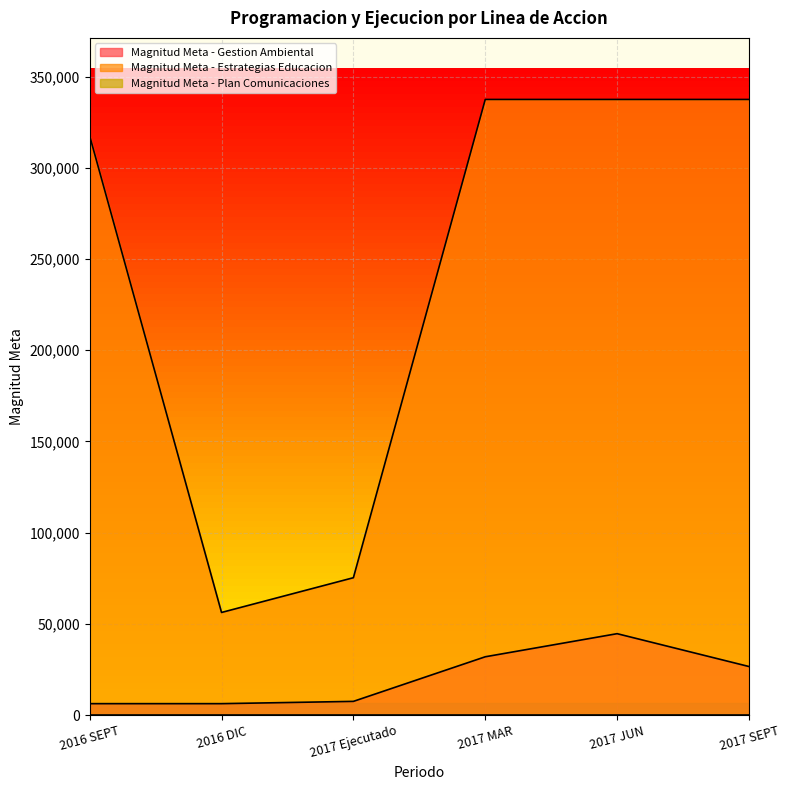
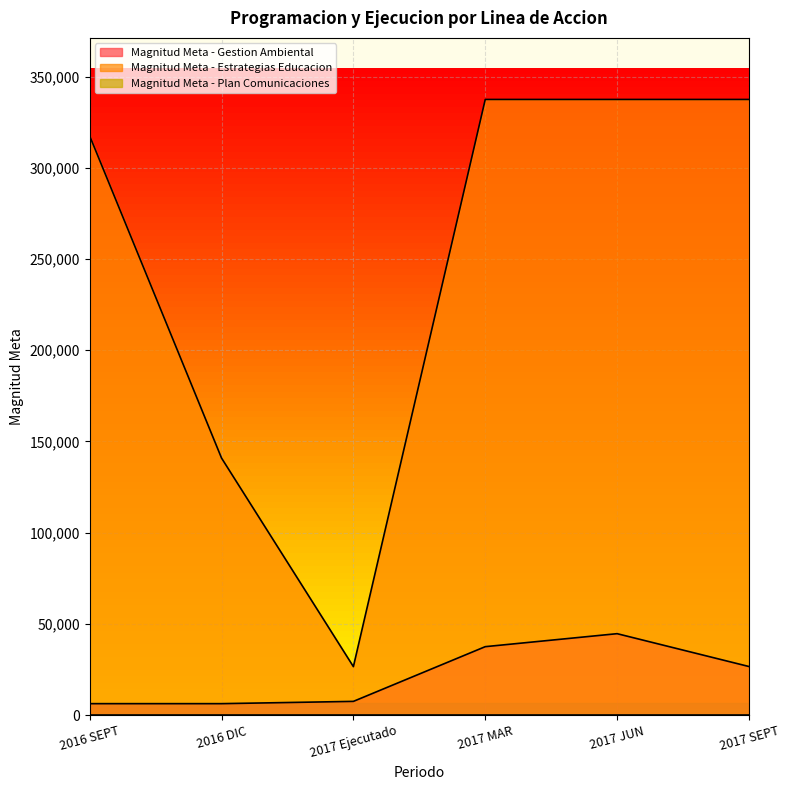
  {
    "Magnitud Meta - Gestion Ambiental": {
      "2017 Ejecutado": "8,000",
-     "2017 MAR": "32,000",
+     "2017 MAR": "38,000",
      "2017 JUN": "45,000",
      "2017 SEPT": "27,000"
    },
    "Magnitud Meta - Estrategias Educacion": {
      "2016 SEPT": "318,000",
-     "2016 DIC": "56,000",
-     "2017 Ejecutado": "75,000",
+     "2016 DIC": "141,000",
+     "2017 Ejecutado": "27,000",
      "2017 MAR": "338,000",
      "2017 JUN": "338,000",
      "2017 SEPT": "338,000"
    }
  }
